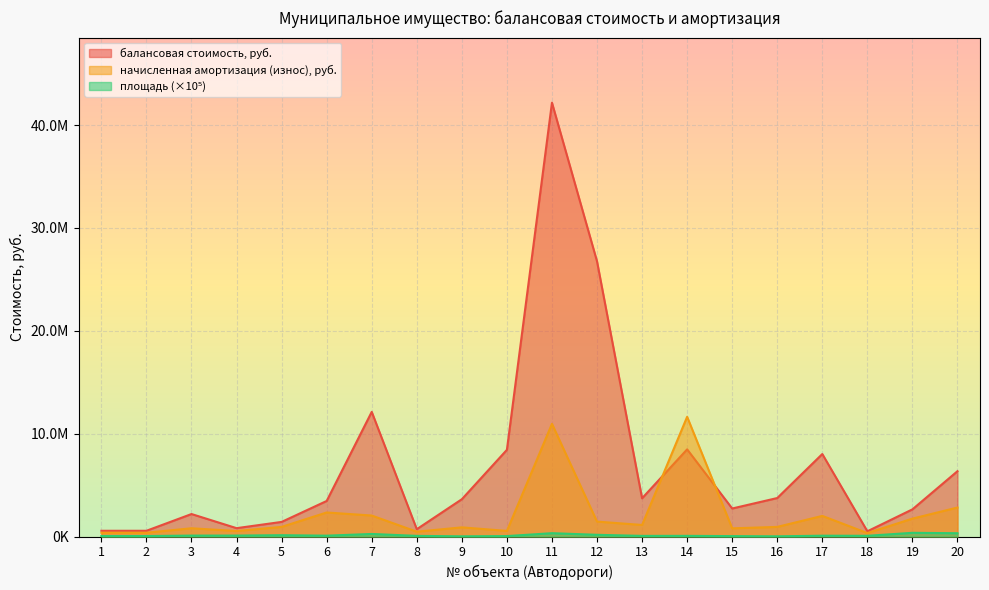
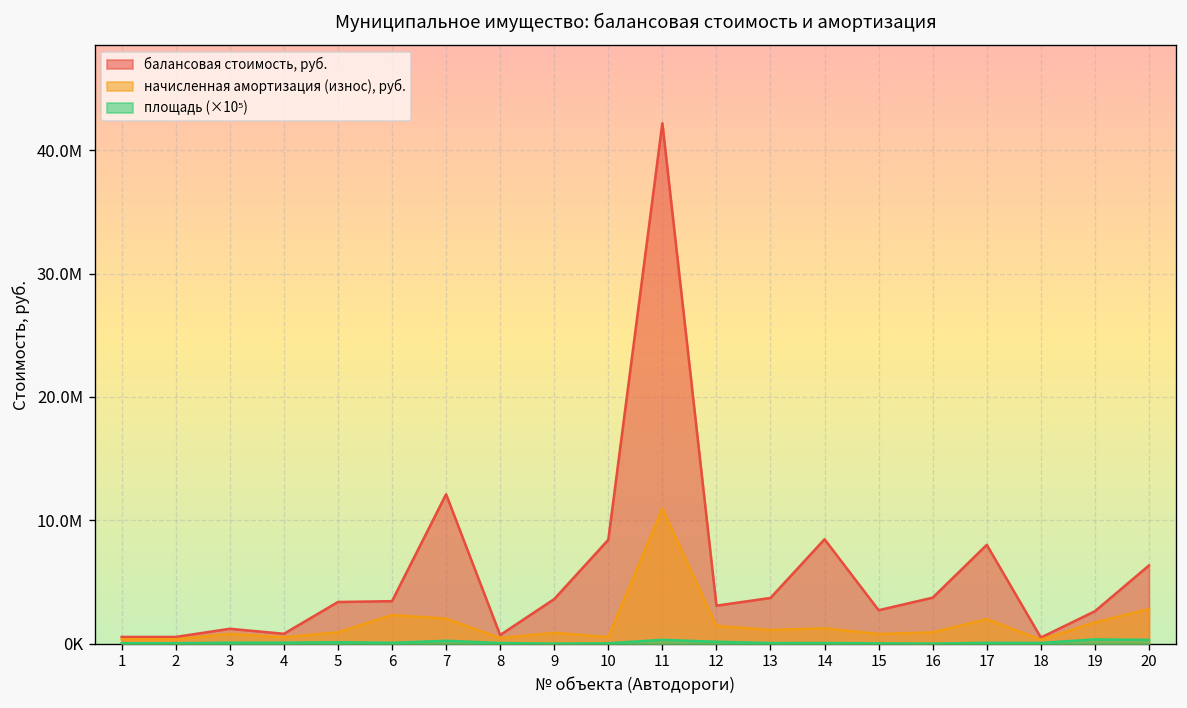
  {
    "балансовая стоимость, руб.": {
-     "3": 2200000,
+     "3": 1200000,
      "4": 800000,
-     "5": 1400000,
+     "5": 3400000,
      "6": 3500000,
      "7": 12100000,
      "9": 3600000,
      "10": 8400000,
      "11": 42200000,
-     "12": 26800000,
+     "12": 3100000,
      "13": 3700000,
      "14": 8500000,
      "15": 2700000,
      "16": 3700000,
      "17": 8000000,
      "19": 2600000,
      "20": 6400000
    },
    "начисленная амортизация (износ), руб.": {
      "3": 800000,
      "4": 500000,
      "5": 900000,
      "6": 2300000,
      "7": 2000000,
      "9": 900000,
      "10": 500000,
      "11": 11000000,
      "12": 1500000,
      "13": 1100000,
-     "14": 11600000,
+     "14": 1300000,
      "15": 800000,
      "16": 900000,
      "17": 2000000,
      "19": 1700000,
      "20": 2800000
    },
    "площадь (×10⁵)": {
      "1": 0,
      "2": 0,
      "3": 100000,
      "4": 100000,
      "5": 100000,
      "6": 100000,
      "7": 200000,
      "8": 100000,
      "9": 0,
      "10": 0,
      "11": 300000,
      "12": 200000,
      "13": 100000,
      "14": 100000,
      "15": 0,
      "16": 0,
      "17": 100000,
      "18": 100000,
      "19": 400000,
      "20": 300000
    }
  }
